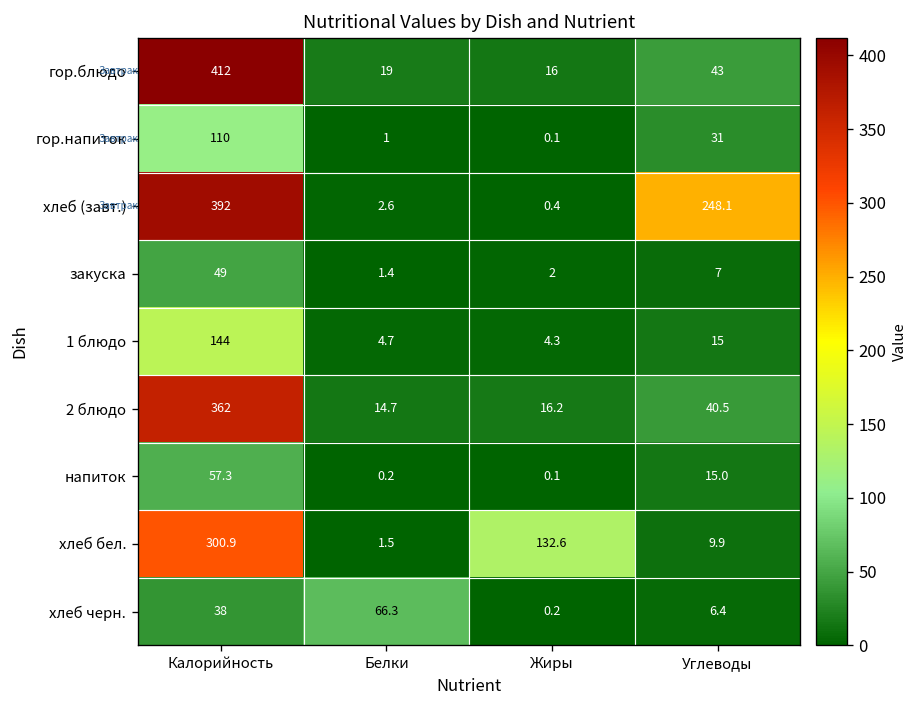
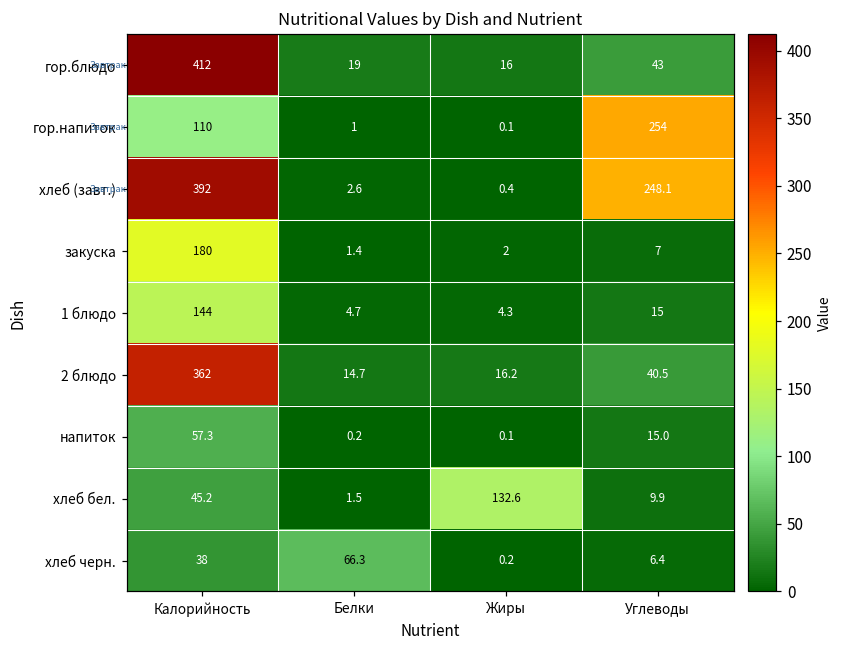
  {
    "гор.блюдо": {
      "Калорийность": 412,
      "Белки": 19,
      "Жиры": 16,
      "Углеводы": 43
    },
    "гор.напиток": {
      "Калорийность": 110,
      "Белки": 1,
      "Жиры": 0.1,
-     "Углеводы": 31
+     "Углеводы": 254
    },
    "хлеб (завт.)": {
      "Калорийность": 392,
      "Белки": 2.6,
      "Жиры": 0.4,
      "Углеводы": 248.1
    },
    "закуска": {
-     "Калорийность": 49,
+     "Калорийность": 180,
      "Белки": 1.4,
      "Жиры": 2,
      "Углеводы": 7
    },
    "1 блюдо": {
      "Калорийность": 144,
      "Белки": 4.7,
      "Жиры": 4.3,
      "Углеводы": 15
    },
    "2 блюдо": {
      "Калорийность": 362,
      "Белки": 14.7,
      "Жиры": 16.2,
      "Углеводы": 40.5
    },
    "напиток": {
      "Калорийность": 57.3,
      "Белки": 0.2,
      "Жиры": 0.1,
      "Углеводы": 15.0
    },
    "хлеб бел.": {
-     "Калорийность": 300.9,
+     "Калорийность": 45.2,
      "Белки": 1.5,
      "Жиры": 132.6,
      "Углеводы": 9.9
    },
    "хлеб черн.": {
      "Калорийность": 38,
      "Белки": 66.3,
      "Жиры": 0.2,
      "Углеводы": 6.4
    }
  }
